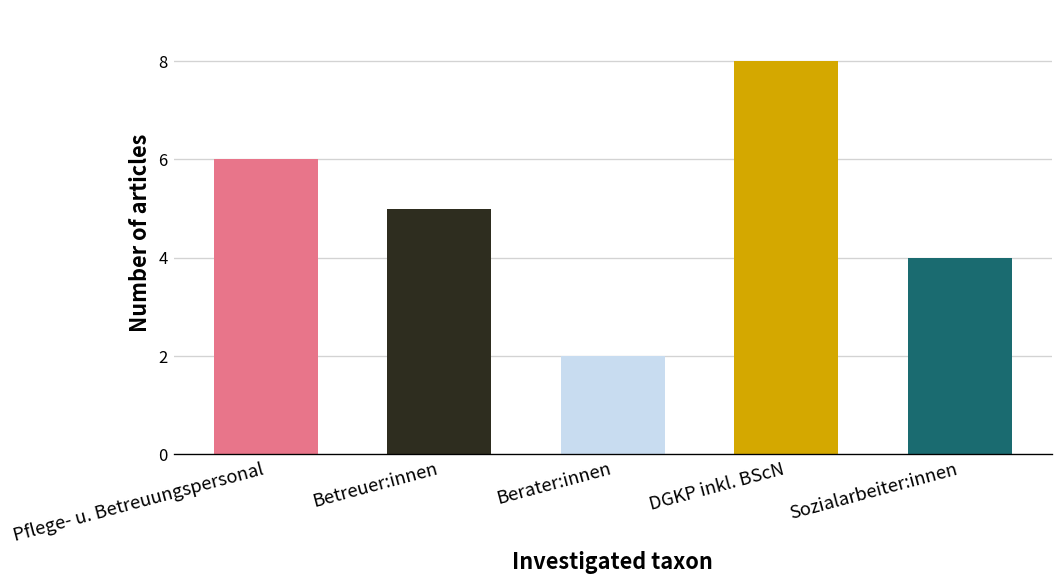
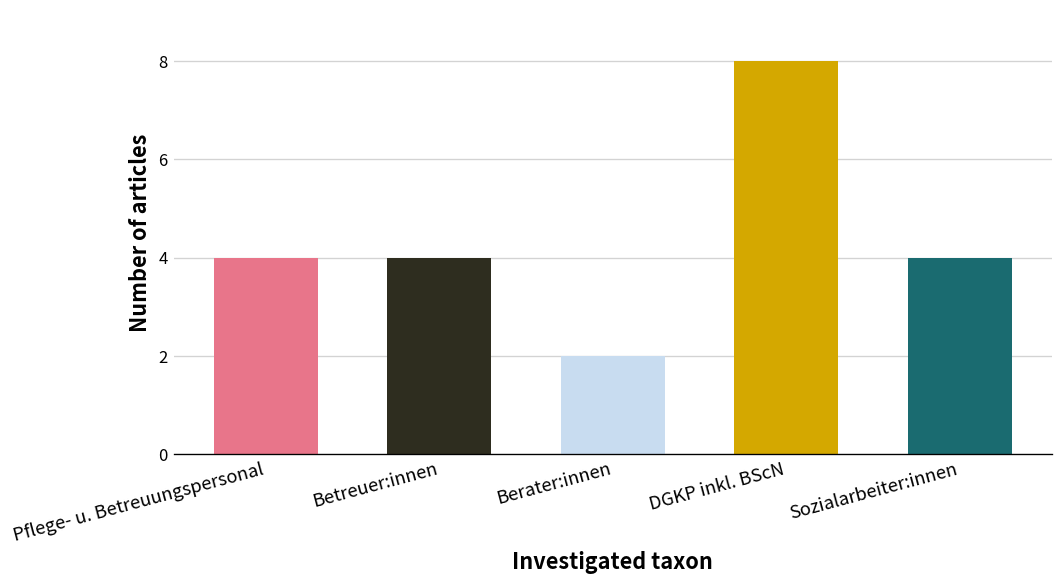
  {
-   "Pflege- u. Betreuungspersonal": 6,
-   "Betreuer:innen": 5,
+   "Pflege- u. Betreuungspersonal": 4,
+   "Betreuer:innen": 4,
    "Berater:innen": 2,
    "DGKP inkl. BScN": 8,
    "Sozialarbeiter:innen": 4
  }
